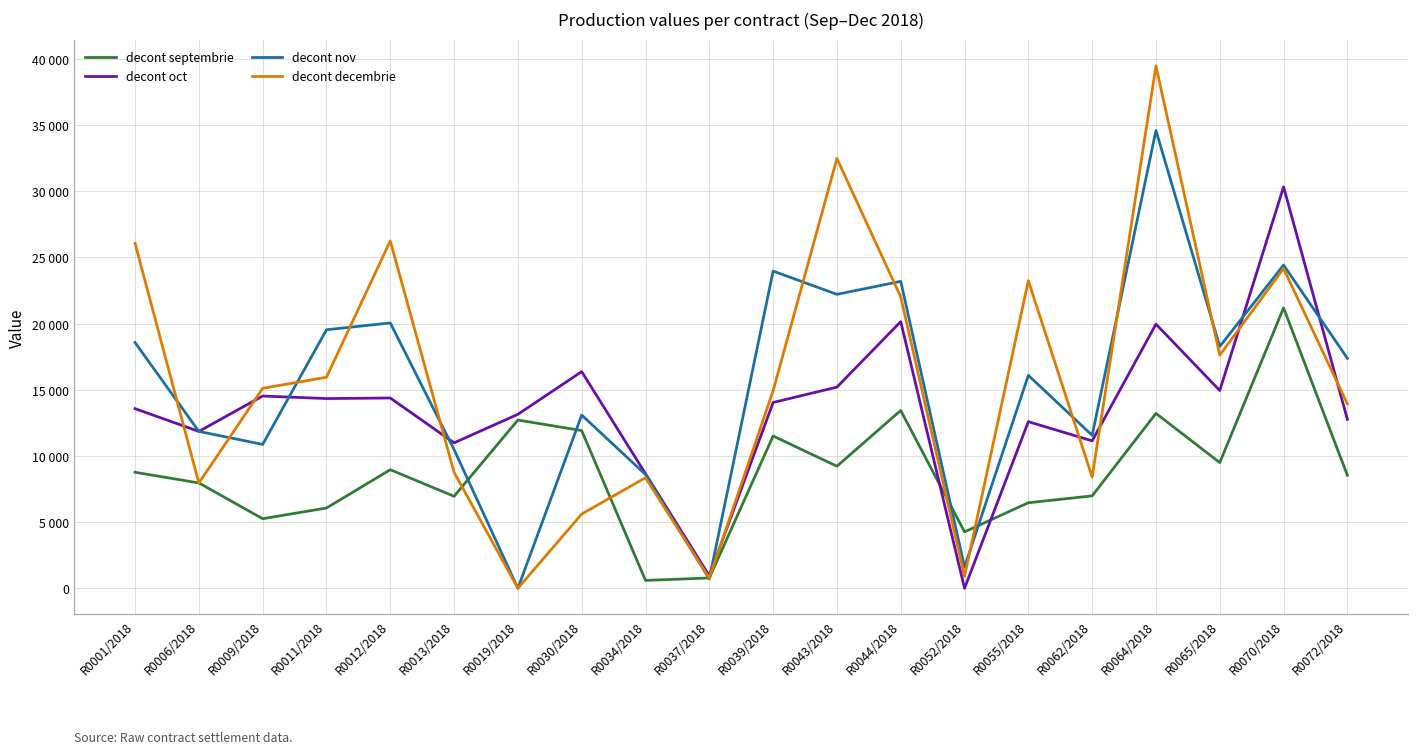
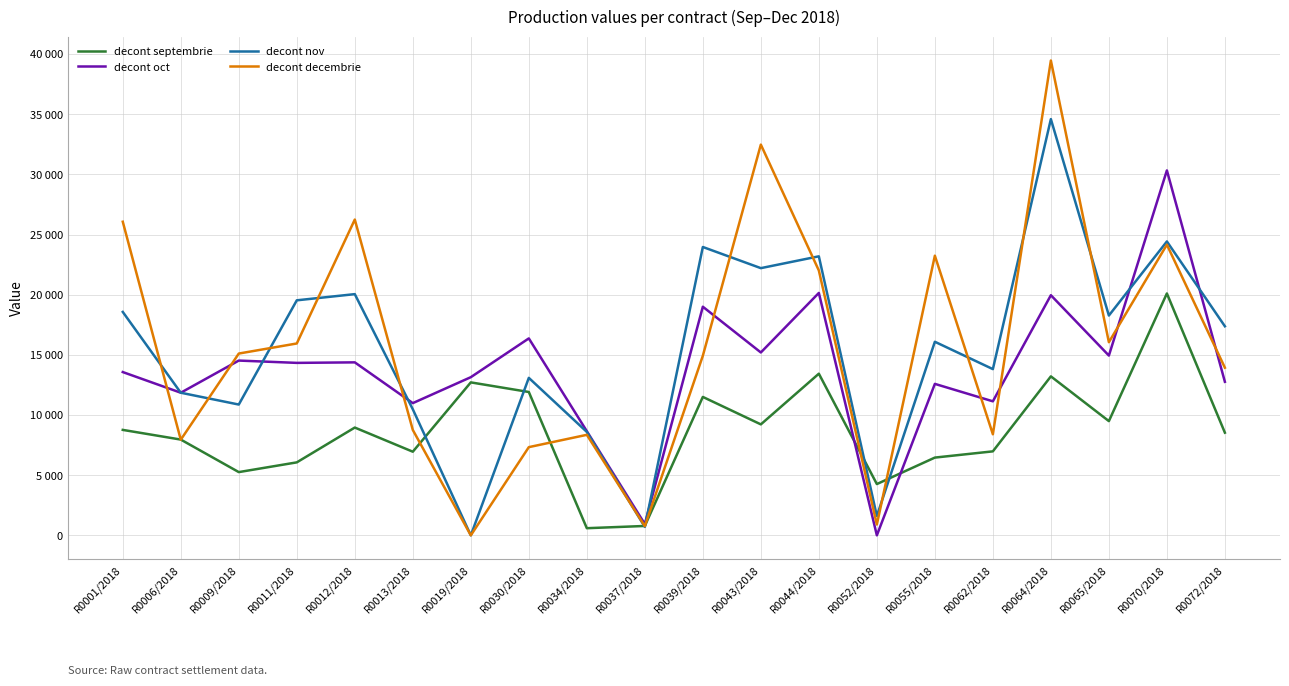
  {
    "decont septembrie": {
      "R0001/2018": 8800,
      "R0009/2018": 5300,
      "R0011/2018": 6100,
      "R0012/2018": 9000,
      "R0013/2018": 7000,
      "R0019/2018": 12700,
      "R0030/2018": 11900,
      "R0034/2018": 600,
      "R0039/2018": 11500,
      "R0043/2018": 9200,
      "R0044/2018": 13400,
      "R0052/2018": 4300,
      "R0055/2018": 6500,
      "R0062/2018": 7000,
      "R0064/2018": 13200,
      "R0065/2018": 9500,
-     "R0070/2018": 21200,
+     "R0070/2018": 20100,
      "R0072/2018": 8500
    },
    "decont oct": {
      "R0001/2018": 13600,
      "R0009/2018": 14500,
      "R0011/2018": 14300,
      "R0012/2018": 14400,
      "R0013/2018": 11000,
      "R0019/2018": 13100,
      "R0030/2018": 16400,
-     "R0039/2018": 14000,
+     "R0039/2018": 19000,
      "R0043/2018": 15200,
      "R0044/2018": 20100,
      "R0052/2018": 0,
      "R0055/2018": 12600,
      "R0062/2018": 11100,
      "R0064/2018": 20000,
      "R0065/2018": 14900,
      "R0070/2018": 30300,
      "R0072/2018": 12800
    },
    "decont nov": {
      "R0001/2018": 18600,
      "R0009/2018": 10900,
      "R0011/2018": 19500,
      "R0012/2018": 20000,
      "R0013/2018": 10500,
      "R0030/2018": 13100,
      "R0039/2018": 24000,
      "R0043/2018": 22200,
      "R0044/2018": 23200,
      "R0052/2018": 1600,
      "R0055/2018": 16100,
-     "R0062/2018": 11600,
+     "R0062/2018": 13800,
      "R0064/2018": 34600,
      "R0065/2018": 18300,
      "R0070/2018": 24400,
      "R0072/2018": 17400
    },
    "decont decembrie": {
      "R0001/2018": 26100,
      "R0009/2018": 15100,
      "R0011/2018": 15900,
      "R0012/2018": 26200,
      "R0013/2018": 8800,
-     "R0030/2018": 5600,
+     "R0030/2018": 7300,
      "R0034/2018": 8400,
      "R0039/2018": 14900,
      "R0043/2018": 32500,
      "R0044/2018": 22000,
      "R0052/2018": 900,
      "R0055/2018": 23200,
      "R0062/2018": 8400,
      "R0064/2018": 39500,
-     "R0065/2018": 17600,
+     "R0065/2018": 16100,
      "R0070/2018": 24200,
      "R0072/2018": 13900
    }
  }
